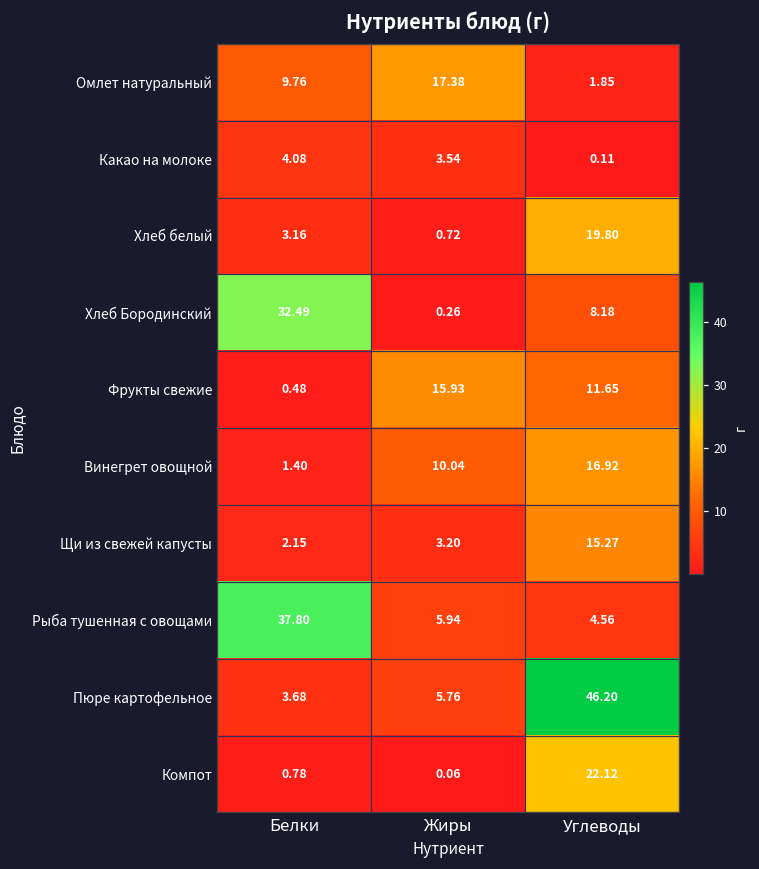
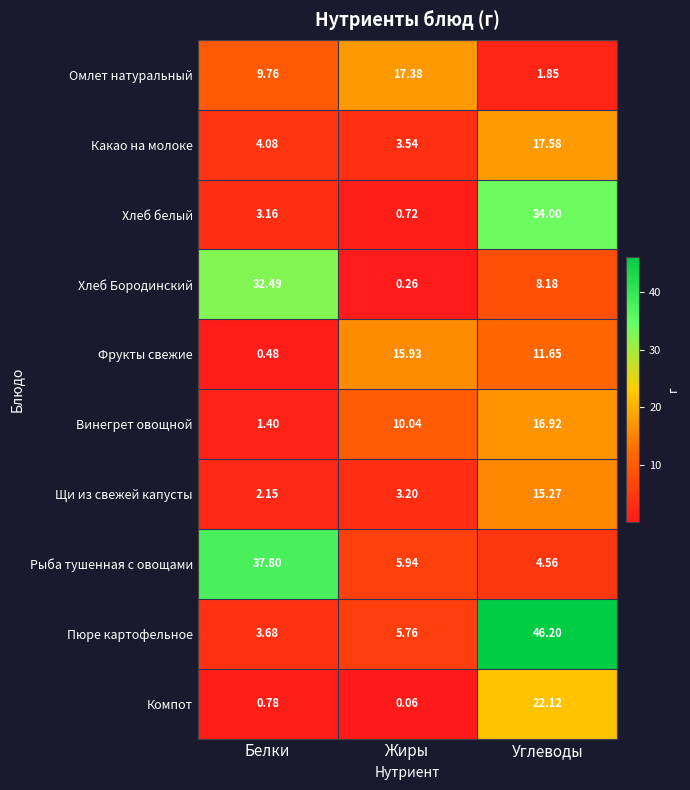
  {
    "Омлет натуральный": {
      "Белки": 9.76,
      "Жиры": 17.38,
      "Углеводы": 1.85
    },
    "Какао на молоке": {
      "Белки": 4.08,
      "Жиры": 3.54,
-     "Углеводы": 0.11
+     "Углеводы": 17.58
    },
    "Хлеб белый": {
      "Белки": 3.16,
      "Жиры": 0.72,
-     "Углеводы": 19.80
+     "Углеводы": 34.00
    },
    "Хлеб Бородинский": {
      "Белки": 32.49,
      "Жиры": 0.26,
      "Углеводы": 8.18
    },
    "Фрукты свежие": {
      "Белки": 0.48,
      "Жиры": 15.93,
      "Углеводы": 11.65
    },
    "Винегрет овощной": {
      "Белки": 1.40,
      "Жиры": 10.04,
      "Углеводы": 16.92
    },
    "Щи из свежей капусты": {
      "Белки": 2.15,
      "Жиры": 3.20,
      "Углеводы": 15.27
    },
    "Рыба тушенная с овощами": {
      "Белки": 37.80,
      "Жиры": 5.94,
      "Углеводы": 4.56
    },
    "Пюре картофельное": {
      "Белки": 3.68,
      "Жиры": 5.76,
      "Углеводы": 46.20
    },
    "Компот": {
      "Белки": 0.78,
      "Жиры": 0.06,
      "Углеводы": 22.12
    }
  }
